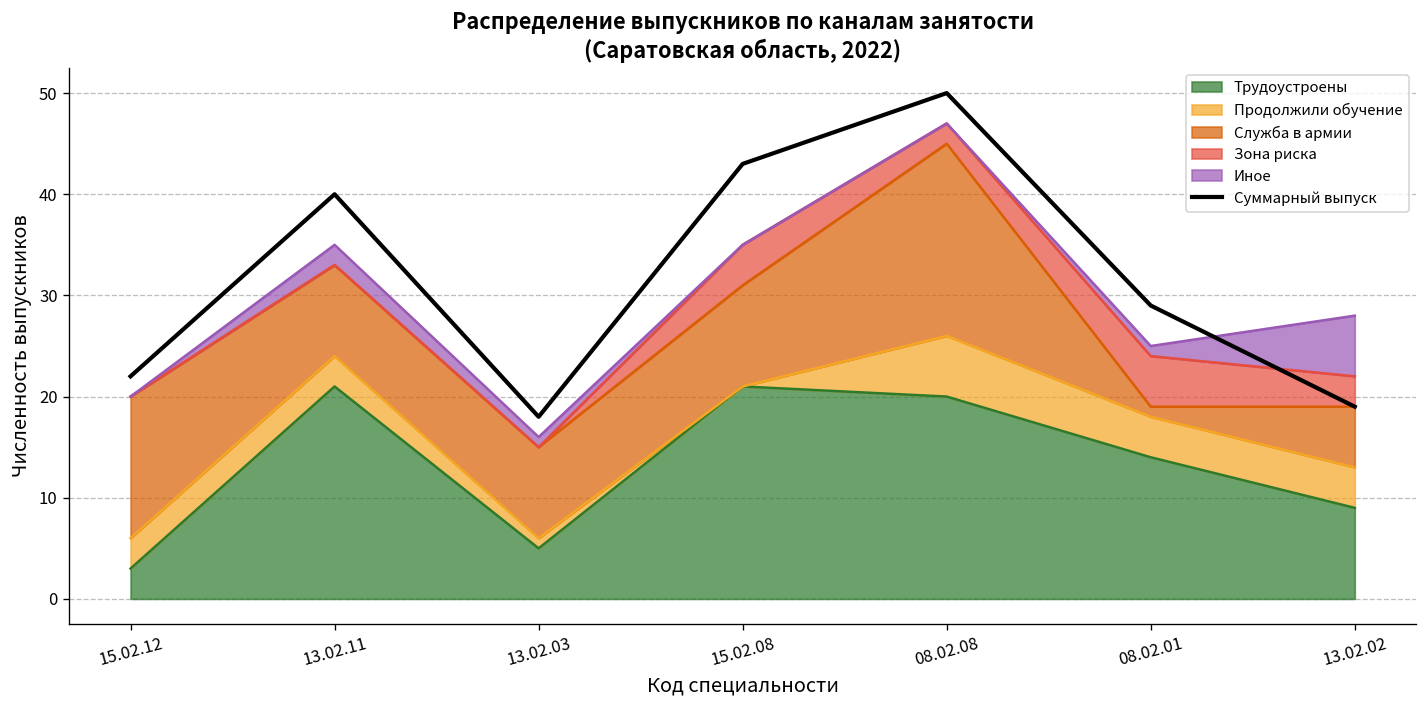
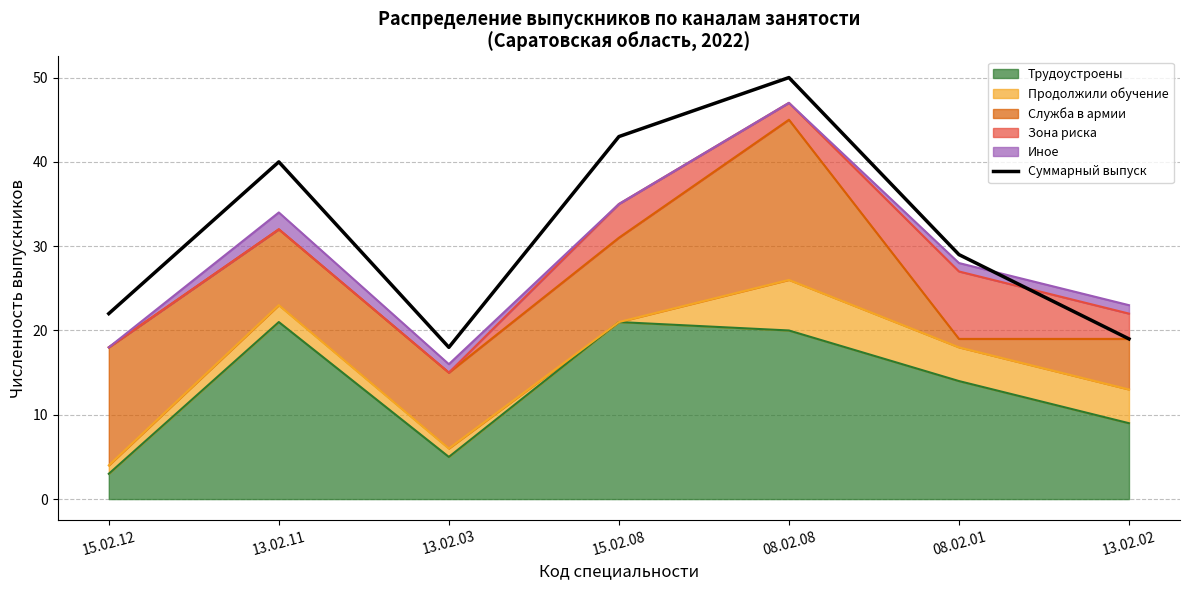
  {
    "Трудоустроены": {
      "15.02.12": 3,
      "13.02.11": 21,
      "13.02.03": 5,
      "08.02.08": 20,
      "08.02.01": 14,
      "13.02.02": 9
    },
    "Продолжили обучение": {
-     "15.02.12": 3,
-     "13.02.11": 3,
+     "15.02.12": 1,
+     "13.02.11": 2,
      "13.02.03": 1,
      "08.02.08": 6,
      "08.02.01": 4,
      "13.02.02": 4
    },
    "Служба в армии": {
      "15.02.08": 10,
      "08.02.08": 19,
      "08.02.01": 1
    },
    "Зона риска": {
-     "08.02.01": 5,
+     "08.02.01": 8,
      "13.02.02": 3
    },
    "Иное": {
      "13.02.11": 2,
      "13.02.03": 1,
      "08.02.01": 1,
-     "13.02.02": 6
+     "13.02.02": 1
    },
    "Суммарный выпуск": {
      "15.02.12": 22,
      "13.02.11": 40,
      "13.02.03": 18,
      "15.02.08": 43,
      "08.02.08": 50,
      "08.02.01": 29
    }
  }
